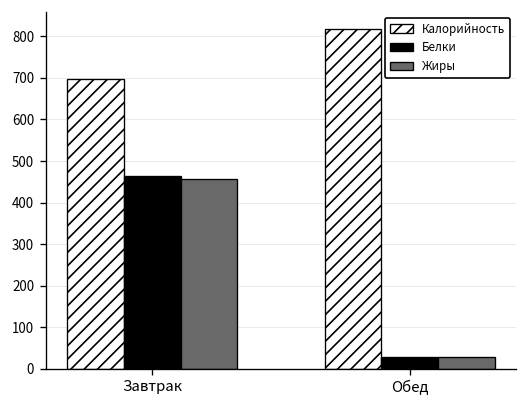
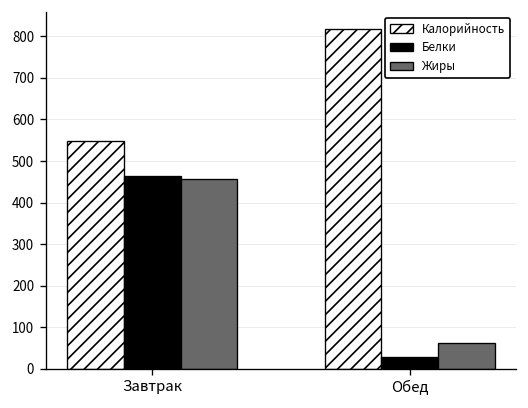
  {
    "Калорийность": {
-     "Завтрак": 700,
+     "Завтрак": 550,
      "Обед": 820
    },
    "Белки": {
      "Завтрак": 460,
      "Обед": 30
    },
    "Жиры": {
      "Завтрак": 460,
-     "Обед": 30
+     "Обед": 60
    }
  }
